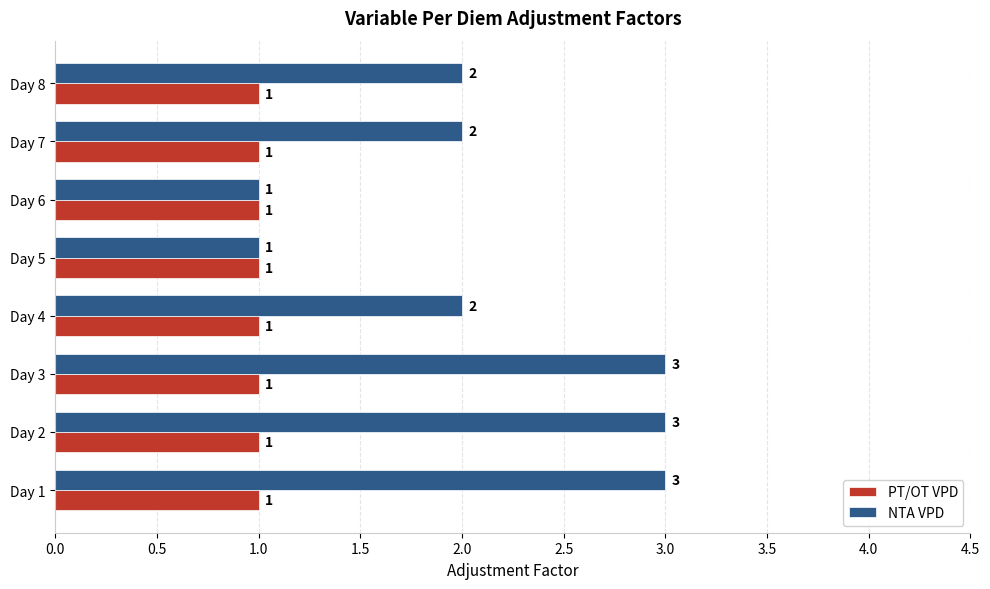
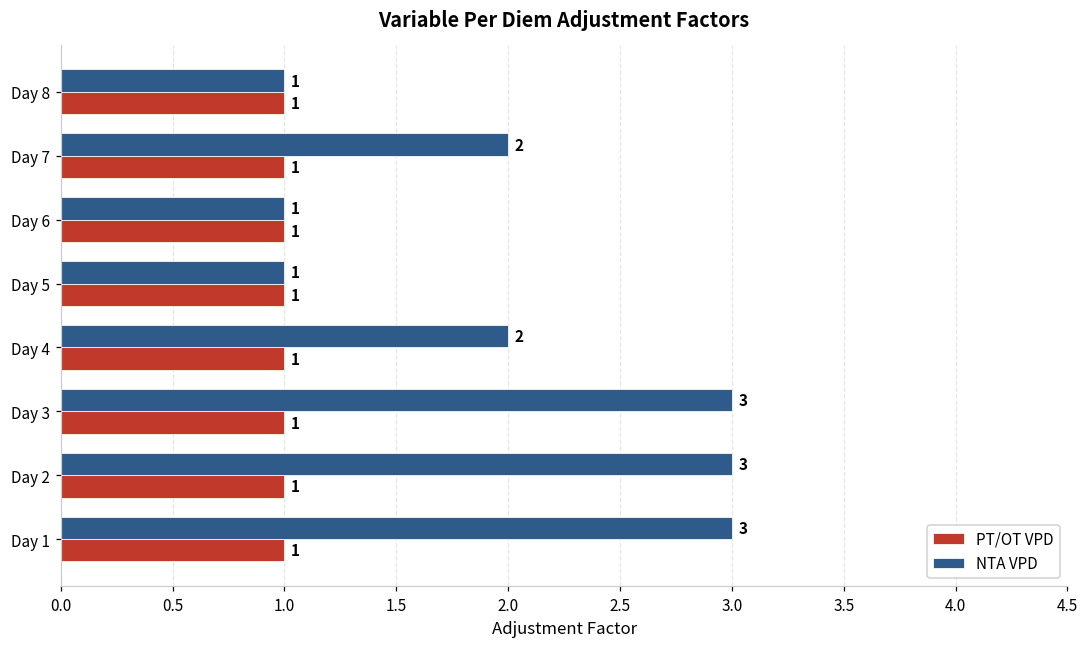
  {
    "PT/OT VPD": {
      "Day 8": 1,
      "Day 7": 1,
      "Day 6": 1,
      "Day 5": 1,
      "Day 4": 1,
      "Day 3": 1,
      "Day 2": 1,
      "Day 1": 1
    },
    "NTA VPD": {
-     "Day 8": 2,
+     "Day 8": 1,
      "Day 7": 2,
      "Day 6": 1,
      "Day 5": 1,
      "Day 4": 2,
      "Day 3": 3,
      "Day 2": 3,
      "Day 1": 3
    }
  }
